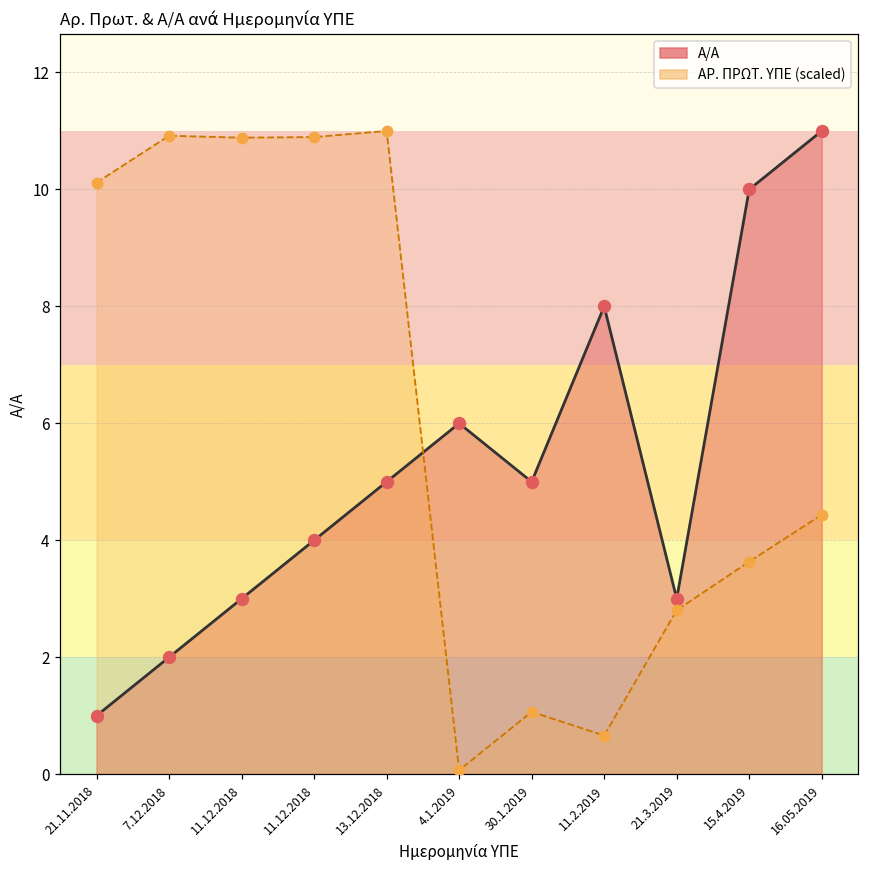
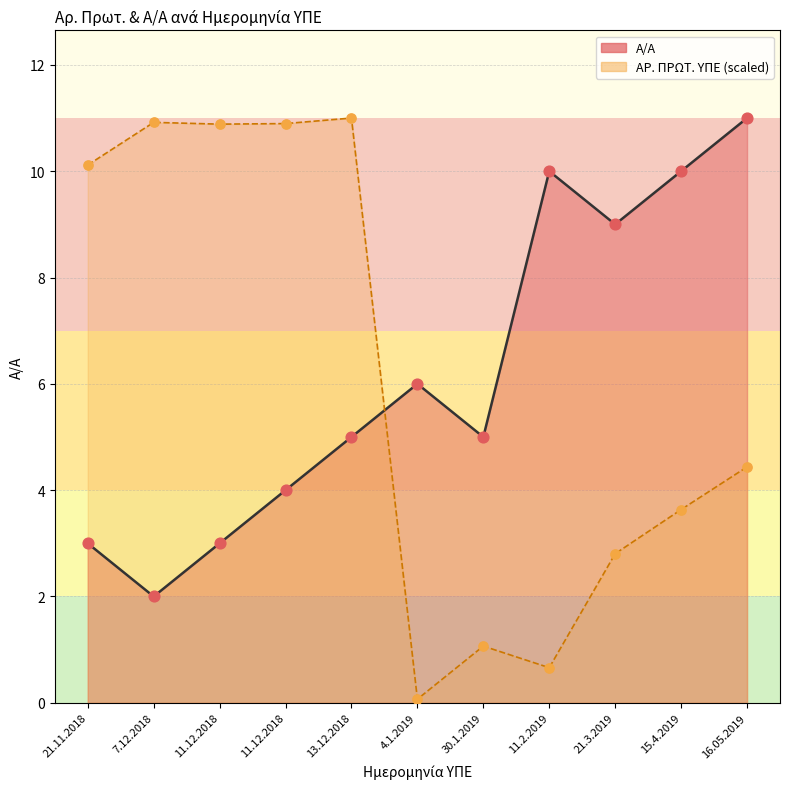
  {
    "Α/Α": {
-     "21.11.2018": 1,
+     "21.11.2018": 3,
      "7.12.2018": 2,
      "13.12.2018": 5,
      "4.1.2019": 6,
      "30.1.2019": 5,
-     "11.2.2019": 8,
-     "21.3.2019": 3,
+     "11.2.2019": 10,
+     "21.3.2019": 9,
      "15.4.2019": 10,
      "16.05.2019": 11
    },
    "ΑΡ. ΠΡΩΤ. ΥΠΕ (scaled)": {
      "21.11.2018": 10.1,
      "7.12.2018": 10.9,
      "13.12.2018": 11,
      "4.1.2019": 0.1,
      "30.1.2019": 1.1,
      "11.2.2019": 0.7,
      "21.3.2019": 2.8,
      "15.4.2019": 3.6,
      "16.05.2019": 4.4
    }
  }
